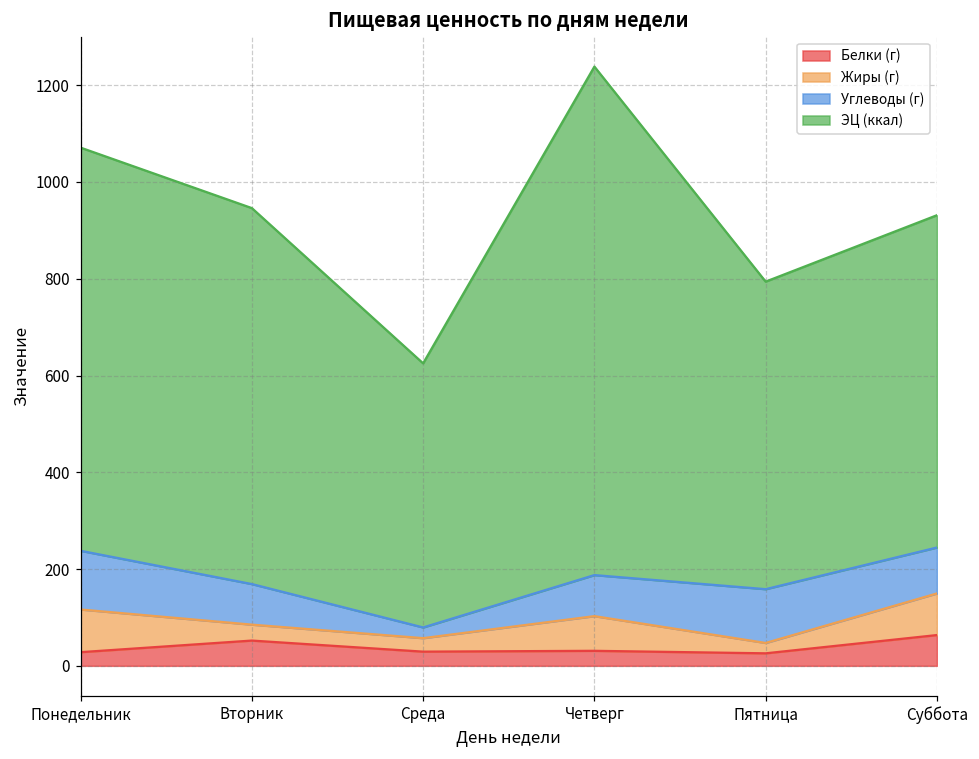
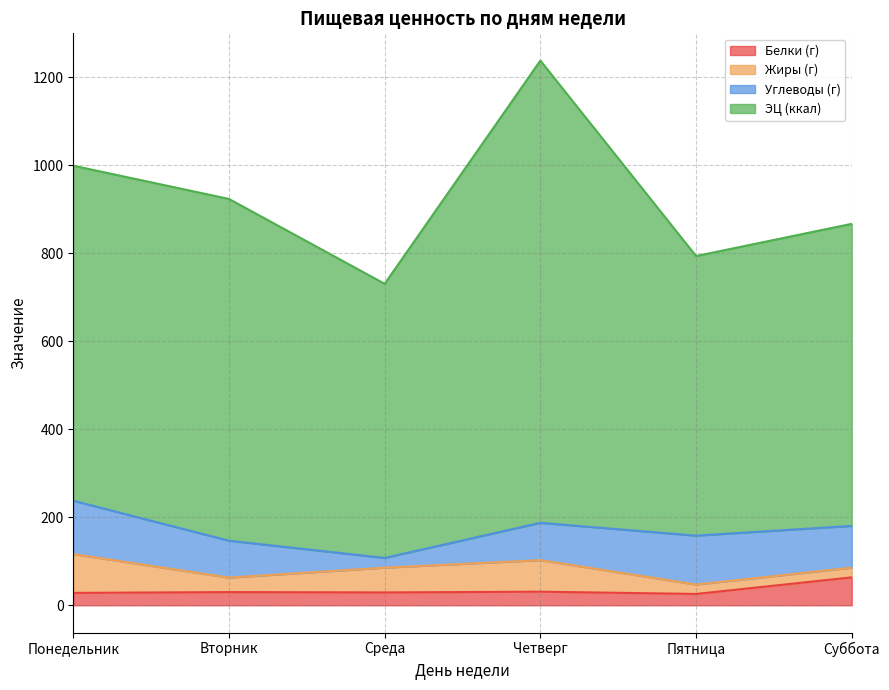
  {
    "Белки (г)": {
      "Понедельник": 30,
-     "Вторник": 50,
+     "Вторник": 30,
      "Среда": 30,
      "Четверг": 30,
      "Пятница": 30,
      "Суббота": 60
    },
    "Жиры (г)": {
      "Понедельник": 90,
      "Вторник": 30,
-     "Среда": 30,
+     "Среда": 60,
      "Четверг": 70,
      "Пятница": 20,
-     "Суббота": 90
+     "Суббота": 20
    },
    "Углеводы (г)": {
      "Понедельник": 120,
      "Вторник": 80,
      "Среда": 20,
      "Четверг": 80,
      "Пятница": 110,
      "Суббота": 100
    },
    "ЭЦ (ккал)": {
-     "Понедельник": 830,
+     "Понедельник": 760,
      "Вторник": 780,
-     "Среда": 550,
+     "Среда": 620,
      "Четверг": 1050,
      "Пятница": 640,
      "Суббота": 690
    }
  }
